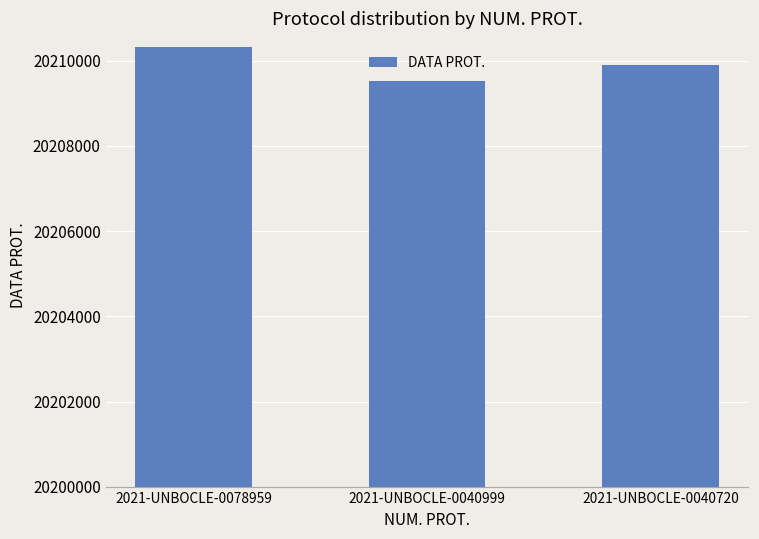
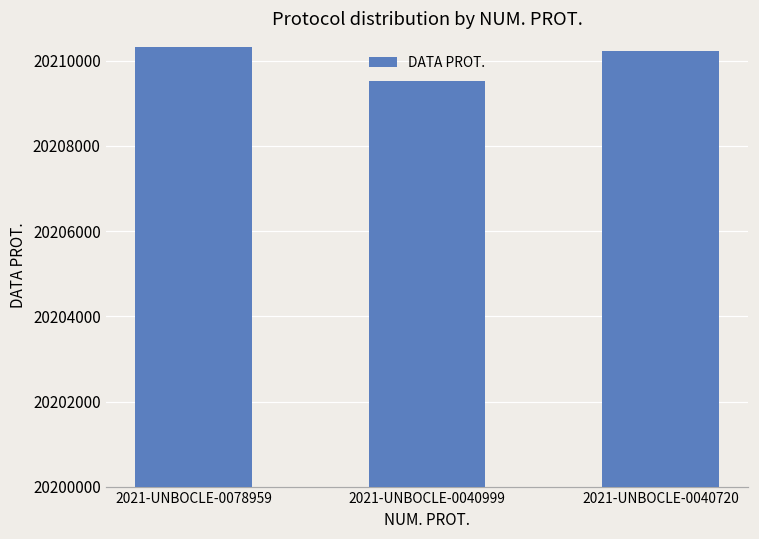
  {
    "2021-UNBOCLE-0078959": 20210300,
    "2021-UNBOCLE-0040999": 20209500,
-   "2021-UNBOCLE-0040720": 20209900
+   "2021-UNBOCLE-0040720": 20210200
  }
